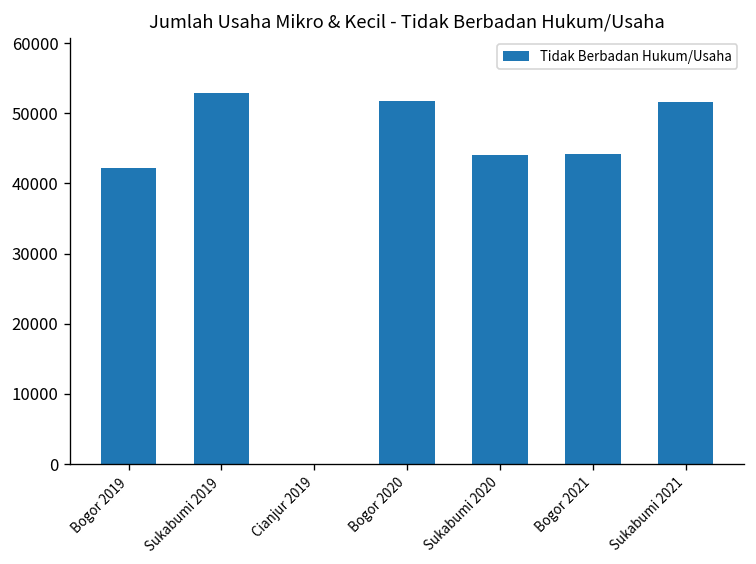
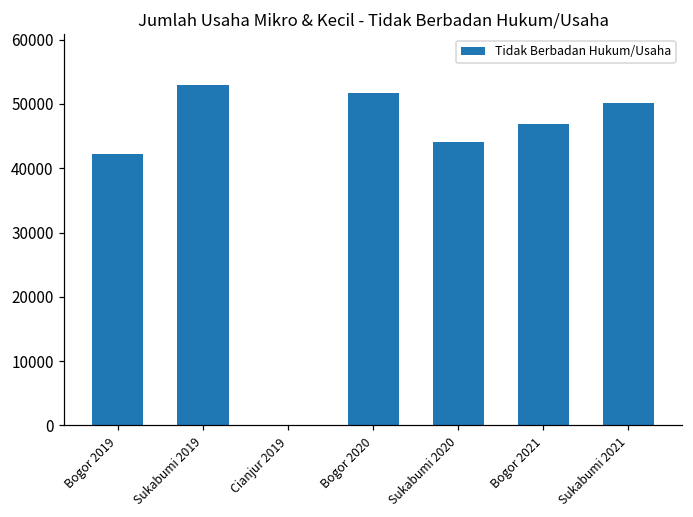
  {
    "Bogor 2019": 42000,
    "Sukabumi 2019": 53000,
    "Bogor 2020": 52000,
    "Sukabumi 2020": 44000,
-   "Bogor 2021": 44000,
-   "Sukabumi 2021": 52000
+   "Bogor 2021": 47000,
+   "Sukabumi 2021": 50000
  }
